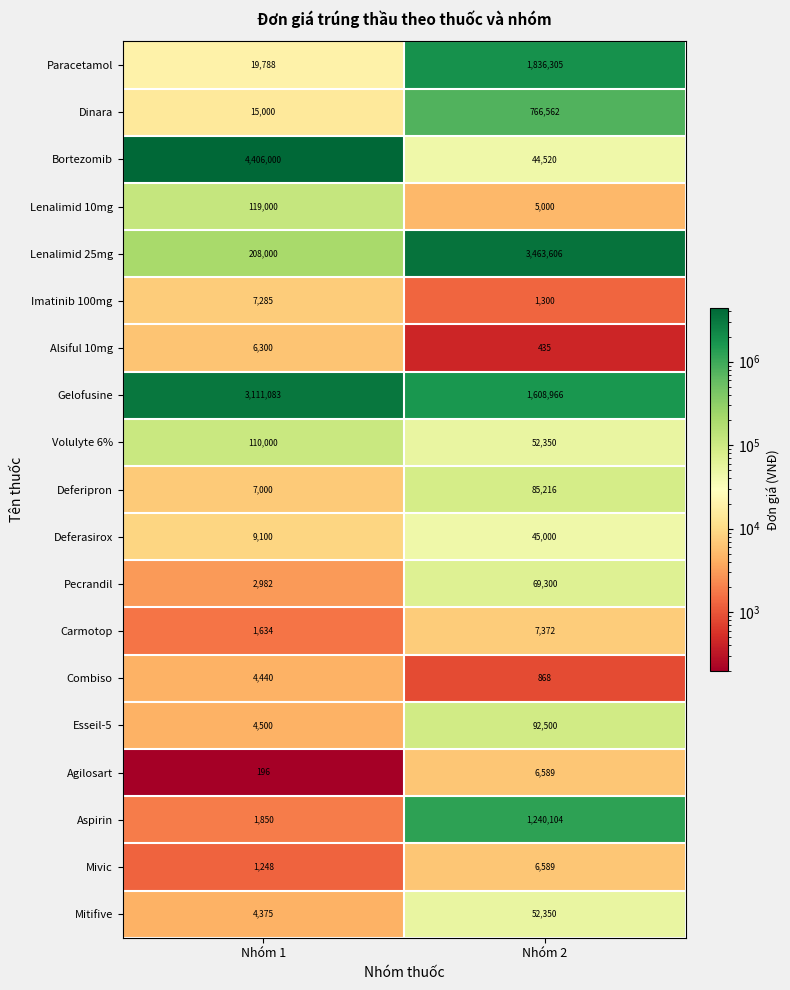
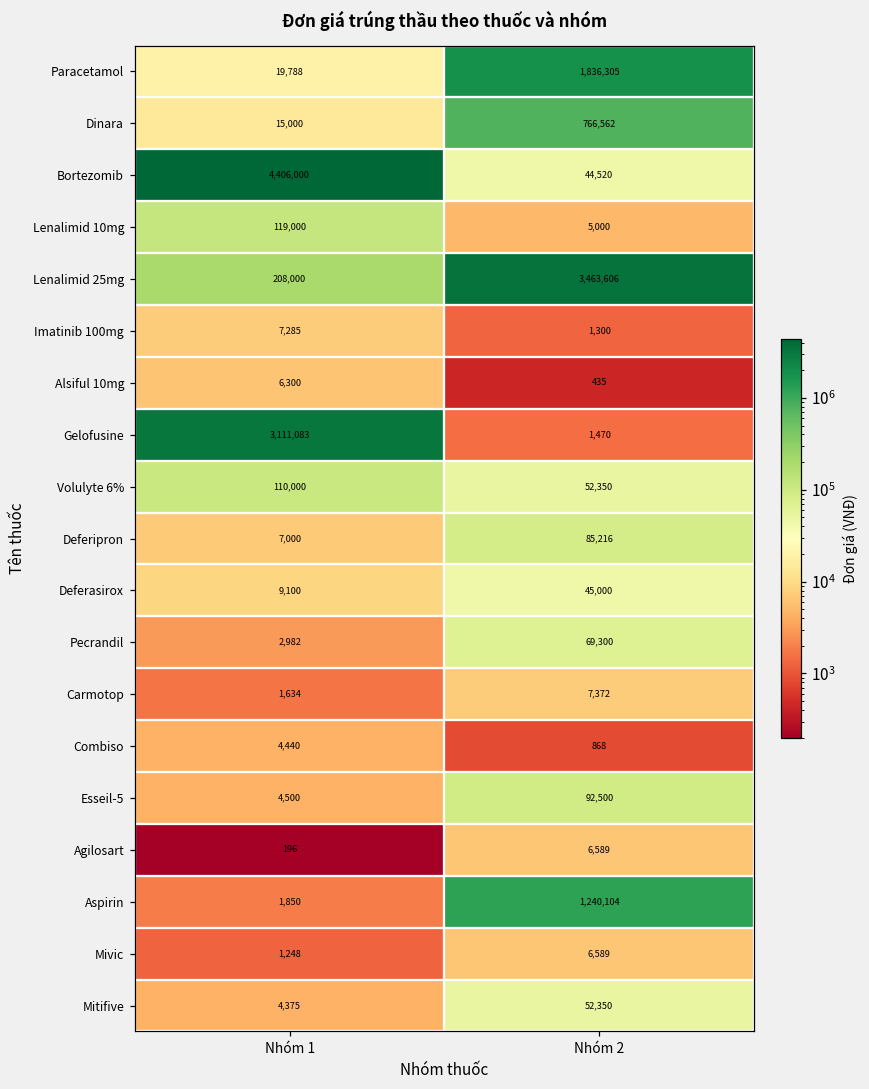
  {
    "Paracetamol": {
      "Nhóm 1": "19,788",
      "Nhóm 2": "1,836,305"
    },
    "Dinara": {
      "Nhóm 1": "15,000",
      "Nhóm 2": "766,562"
    },
    "Bortezomib": {
      "Nhóm 1": "4,406,000",
      "Nhóm 2": "44,520"
    },
    "Lenalimid 10mg": {
      "Nhóm 1": "119,000",
      "Nhóm 2": "5,000"
    },
    "Lenalimid 25mg": {
      "Nhóm 1": "208,000",
      "Nhóm 2": "3,463,606"
    },
    "Imatinib 100mg": {
      "Nhóm 1": "7,285",
      "Nhóm 2": "1,300"
    },
    "Alsiful 10mg": {
      "Nhóm 1": "6,300",
      "Nhóm 2": "435"
    },
    "Gelofusine": {
      "Nhóm 1": "3,111,083",
-     "Nhóm 2": "1,608,966"
+     "Nhóm 2": "1,470"
    },
    "Volulyte 6%": {
      "Nhóm 1": "110,000",
      "Nhóm 2": "52,350"
    },
    "Deferipron": {
      "Nhóm 1": "7,000",
      "Nhóm 2": "85,216"
    },
    "Deferasirox": {
      "Nhóm 1": "9,100",
      "Nhóm 2": "45,000"
    },
    "Pecrandil": {
      "Nhóm 1": "2,982",
      "Nhóm 2": "69,300"
    },
    "Carmotop": {
      "Nhóm 1": "1,634",
      "Nhóm 2": "7,372"
    },
    "Combiso": {
      "Nhóm 1": "4,440",
      "Nhóm 2": "868"
    },
    "Esseil-5": {
      "Nhóm 1": "4,500",
      "Nhóm 2": "92,500"
    },
    "Agilosart": {
      "Nhóm 1": "196",
      "Nhóm 2": "6,589"
    },
    "Aspirin": {
      "Nhóm 1": "1,850",
      "Nhóm 2": "1,240,104"
    },
    "Mivic": {
      "Nhóm 1": "1,248",
      "Nhóm 2": "6,589"
    },
    "Mitifive": {
      "Nhóm 1": "4,375",
      "Nhóm 2": "52,350"
    }
  }
